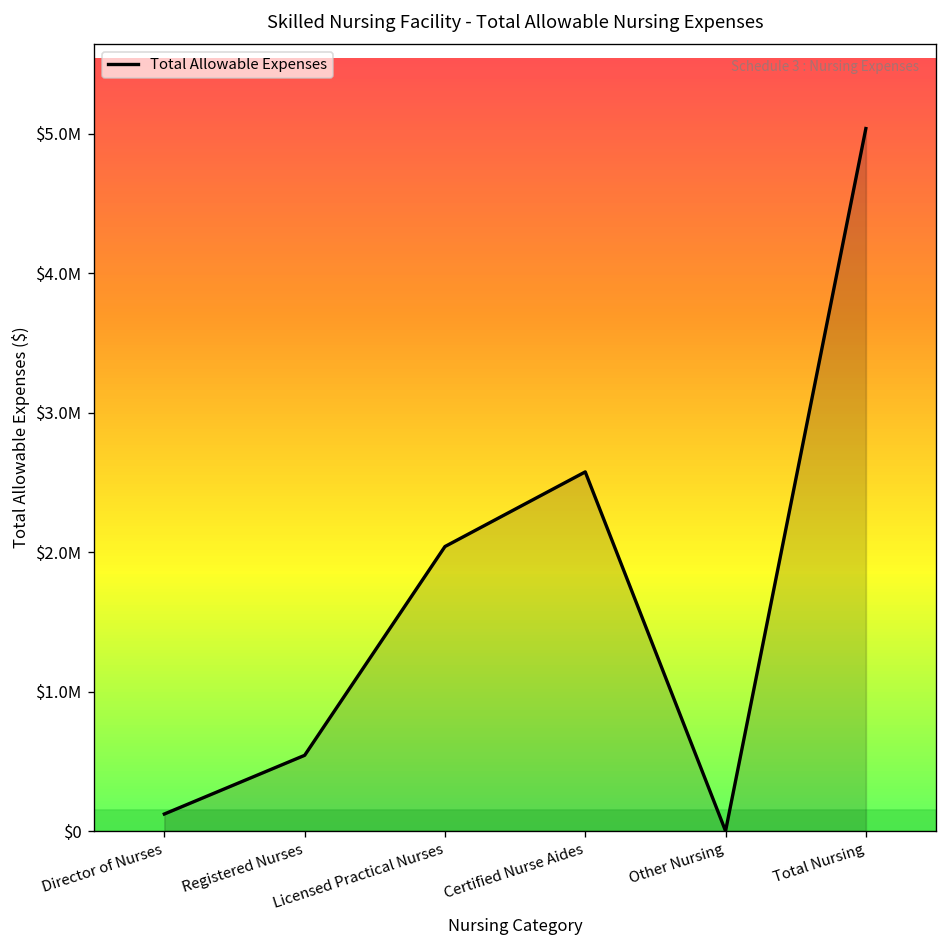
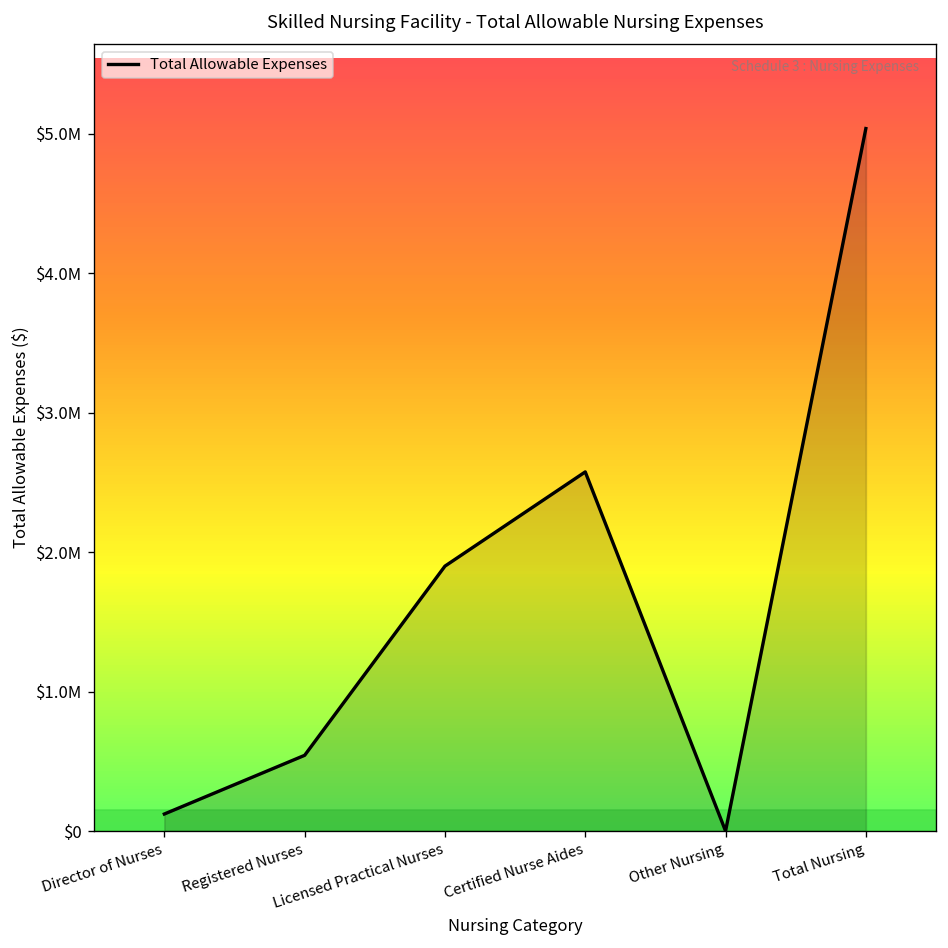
  {
    "Registered Nurses": "$540000",
-   "Licensed Practical Nurses": "$2040000",
+   "Licensed Practical Nurses": "$1900000",
    "Certified Nurse Aides": "$2570000",
    "Total Nursing": "$5040000"
  }
